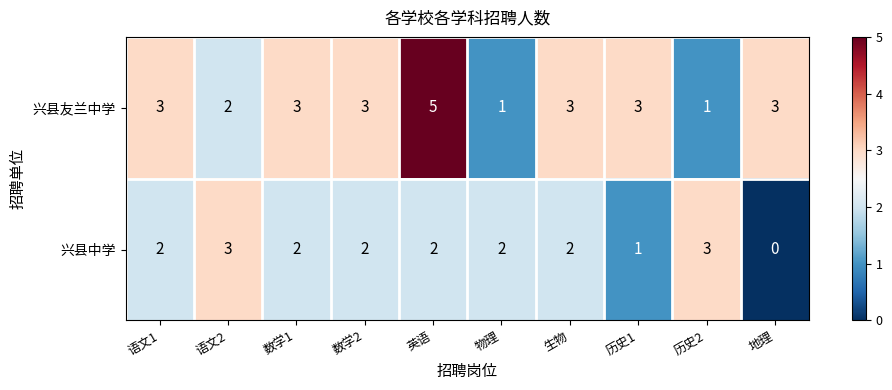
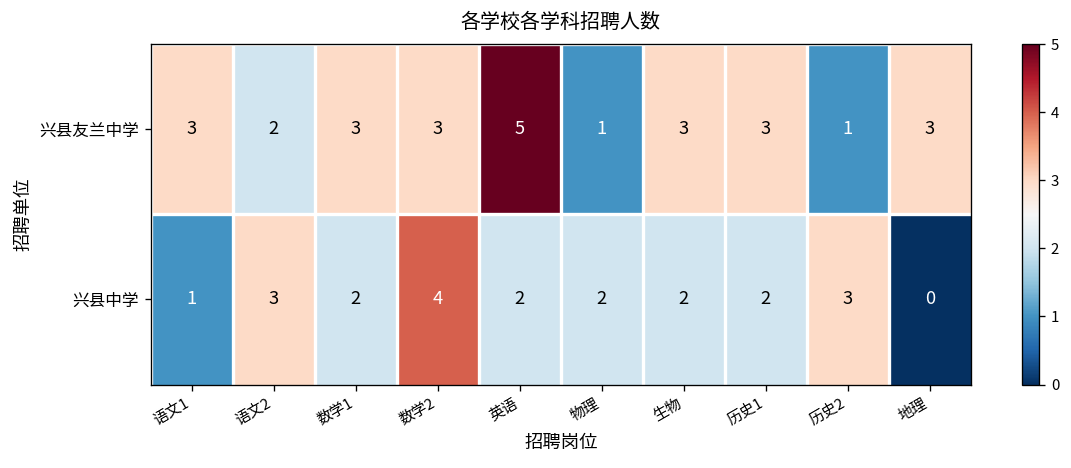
  {
    "兴县友兰中学": {
      "语文1": 3,
      "语文2": 2,
      "数学1": 3,
      "数学2": 3,
      "英语": 5,
      "物理": 1,
      "生物": 3,
      "历史1": 3,
      "历史2": 1,
      "地理": 3
    },
    "兴县中学": {
-     "语文1": 2,
+     "语文1": 1,
      "语文2": 3,
      "数学1": 2,
-     "数学2": 2,
+     "数学2": 4,
      "英语": 2,
      "物理": 2,
      "生物": 2,
-     "历史1": 1,
+     "历史1": 2,
      "历史2": 3,
      "地理": 0
    }
  }
